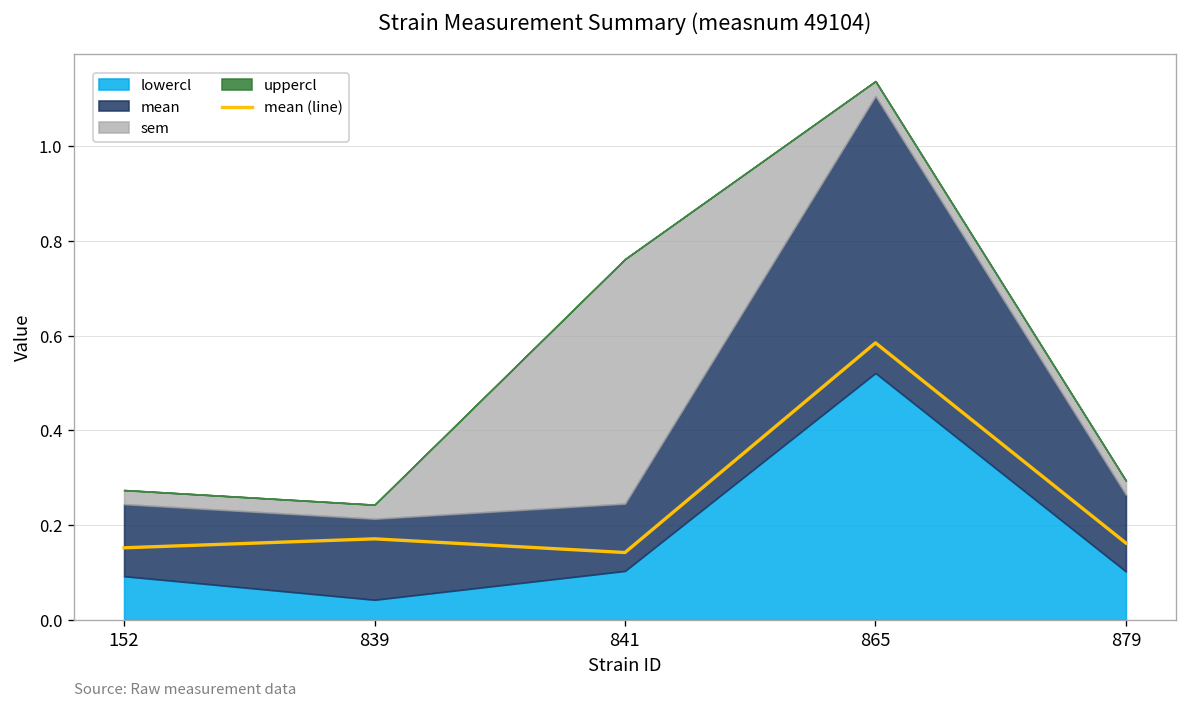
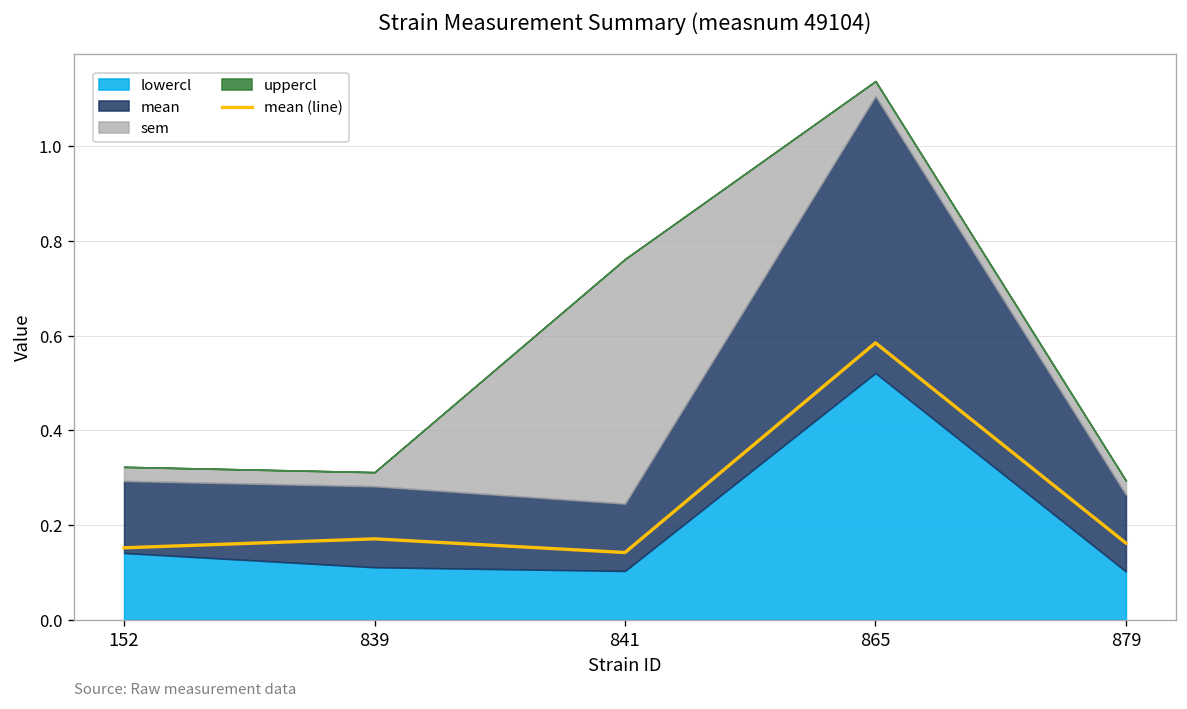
  {
    "lowercl": {
-     "152": 0.09,
-     "839": 0.04,
+     "152": 0.14,
+     "839": 0.11,
      "841": 0.10,
      "865": 0.52,
      "879": 0.10
    },
    "mean (line)": {
      "152": 0.15,
      "839": 0.17,
      "841": 0.14,
      "865": 0.59,
      "879": 0.16
    },
    "mean": {
      "152": 0.15,
      "839": 0.17,
      "841": 0.14,
      "865": 0.59,
      "879": 0.16
    }
  }
